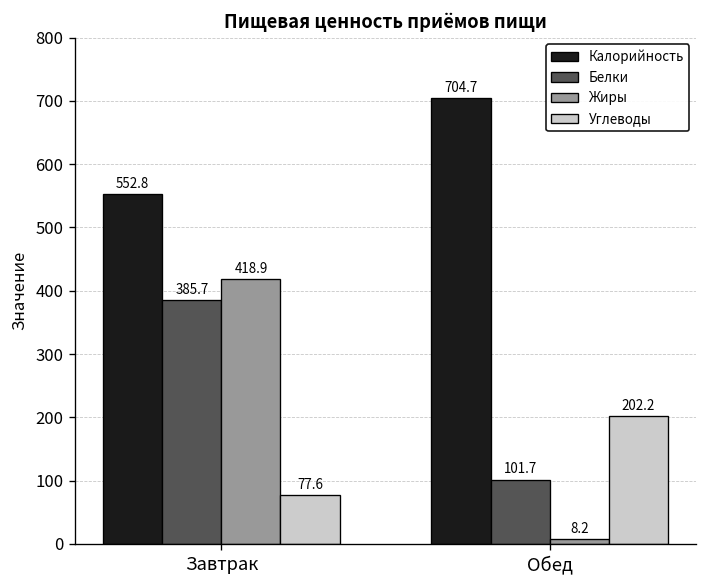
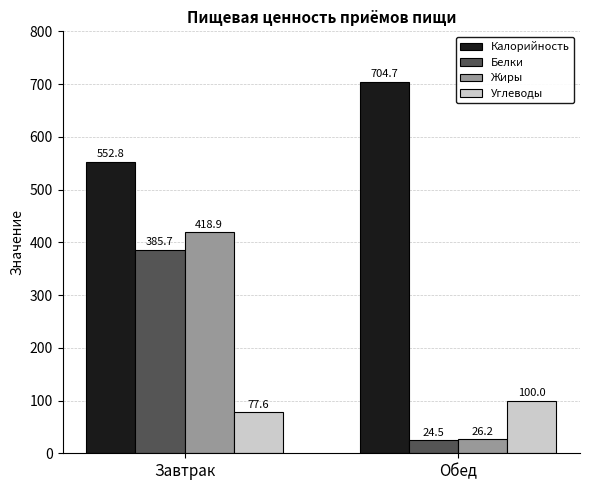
  {
    "Калорийность": {
      "Завтрак": 552.8,
      "Обед": 704.7
    },
    "Белки": {
      "Завтрак": 385.7,
-     "Обед": 101.7
+     "Обед": 24.5
    },
    "Жиры": {
      "Завтрак": 418.9,
-     "Обед": 8.2
+     "Обед": 26.2
    },
    "Углеводы": {
      "Завтрак": 77.6,
-     "Обед": 202.2
+     "Обед": 100.0
    }
  }
